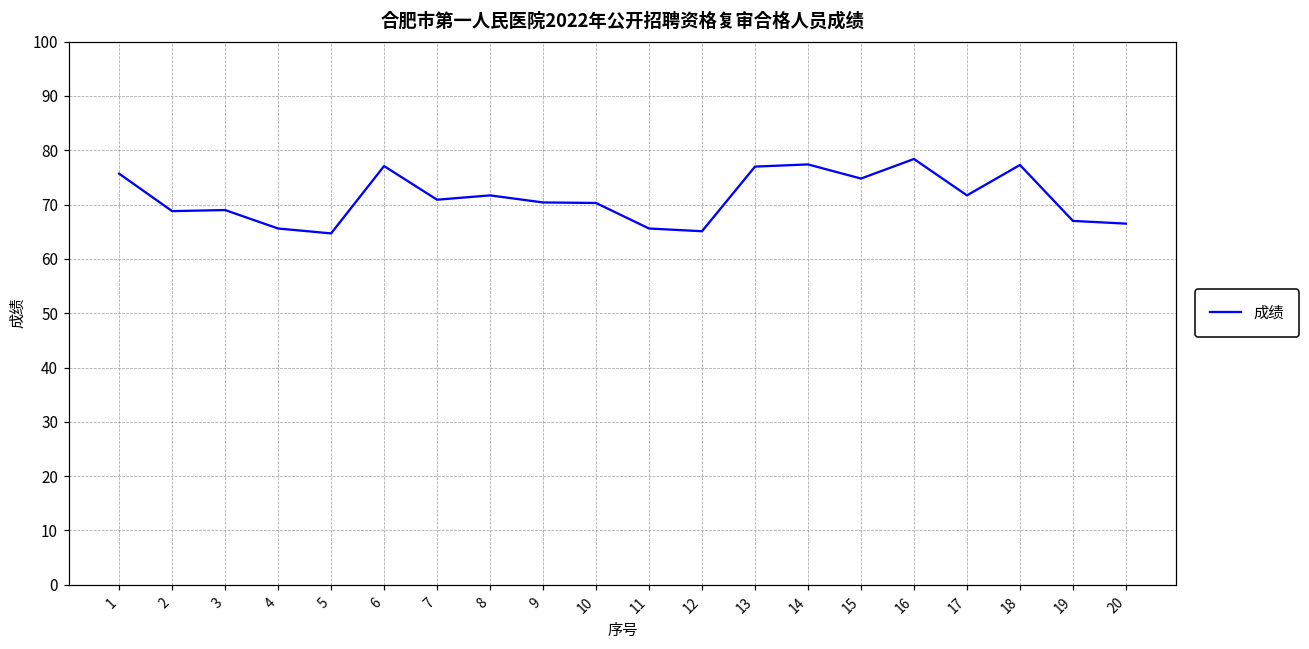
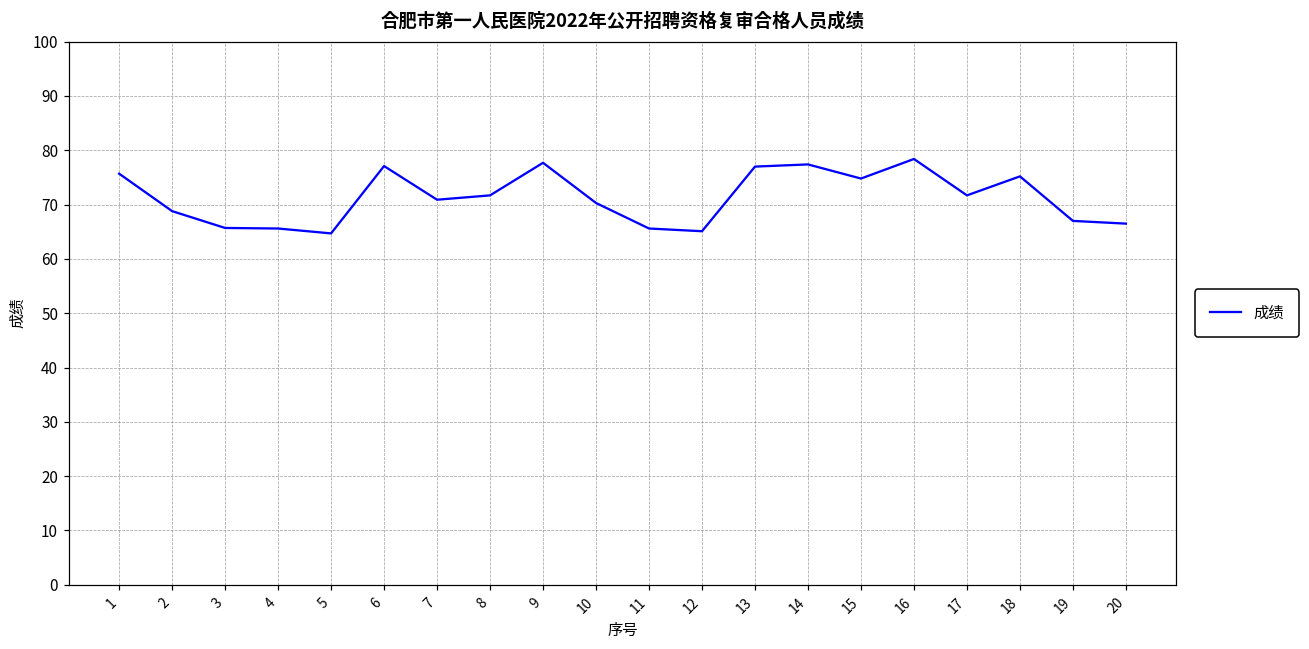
  {
    "1": 76,
    "2": 69,
-   "3": 69,
+   "3": 66,
    "4": 66,
    "5": 65,
    "6": 77,
    "7": 71,
    "8": 72,
-   "9": 70,
+   "9": 78,
    "10": 70,
    "11": 66,
    "12": 65,
    "13": 77,
    "14": 77,
    "15": 75,
    "16": 78,
    "17": 72,
-   "18": 77,
+   "18": 75,
    "19": 67,
    "20": 67
  }
